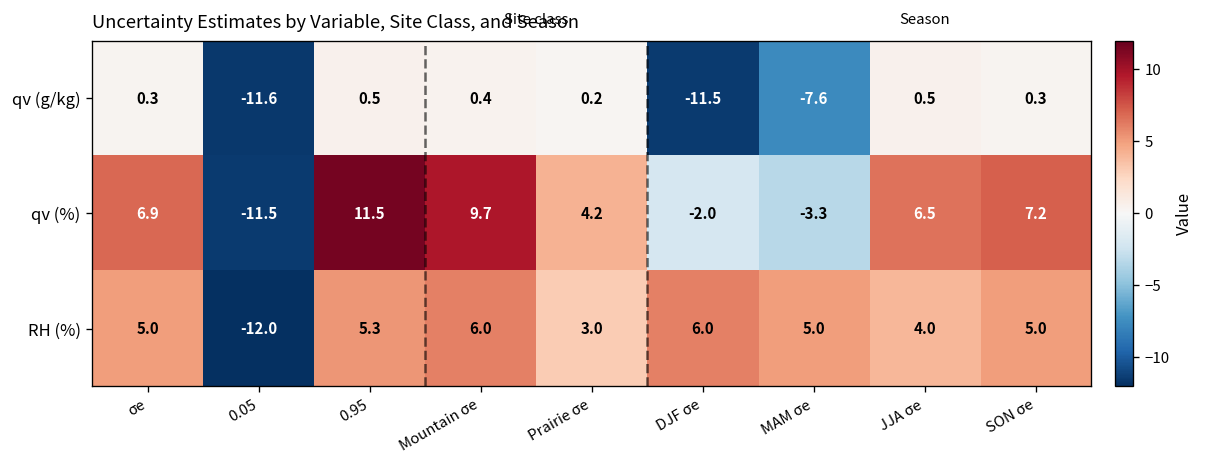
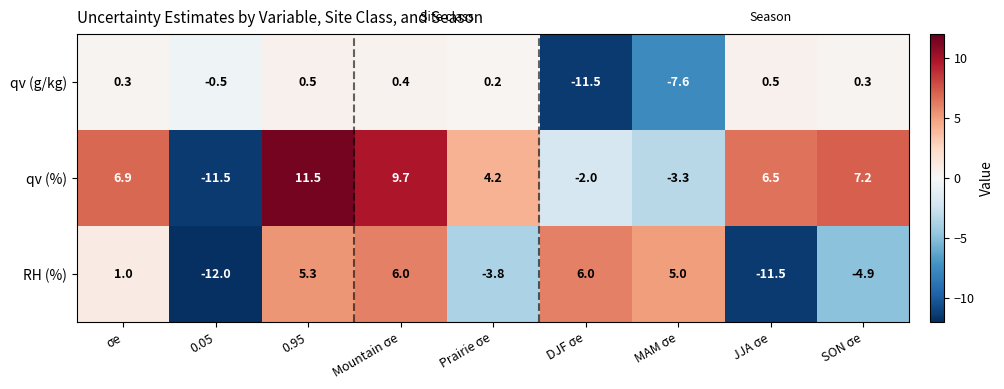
  {
    "qv (g/kg)": {
      "σe": 0.3,
-     "0.05": -11.6,
+     "0.05": -0.5,
      "0.95": 0.5,
      "Mountain σe": 0.4,
      "Prairie σe": 0.2,
      "DJF σe": -11.5,
      "MAM σe": -7.6,
      "JJA σe": 0.5,
      "SON σe": 0.3
    },
    "qv (%)": {
      "σe": 6.9,
      "0.05": -11.5,
      "0.95": 11.5,
      "Mountain σe": 9.7,
      "Prairie σe": 4.2,
      "DJF σe": -2.0,
      "MAM σe": -3.3,
      "JJA σe": 6.5,
      "SON σe": 7.2
    },
    "RH (%)": {
-     "σe": 5.0,
+     "σe": 1.0,
      "0.05": -12.0,
      "0.95": 5.3,
      "Mountain σe": 6.0,
-     "Prairie σe": 3.0,
+     "Prairie σe": -3.8,
      "DJF σe": 6.0,
      "MAM σe": 5.0,
-     "JJA σe": 4.0,
-     "SON σe": 5.0
+     "JJA σe": -11.5,
+     "SON σe": -4.9
    }
  }
